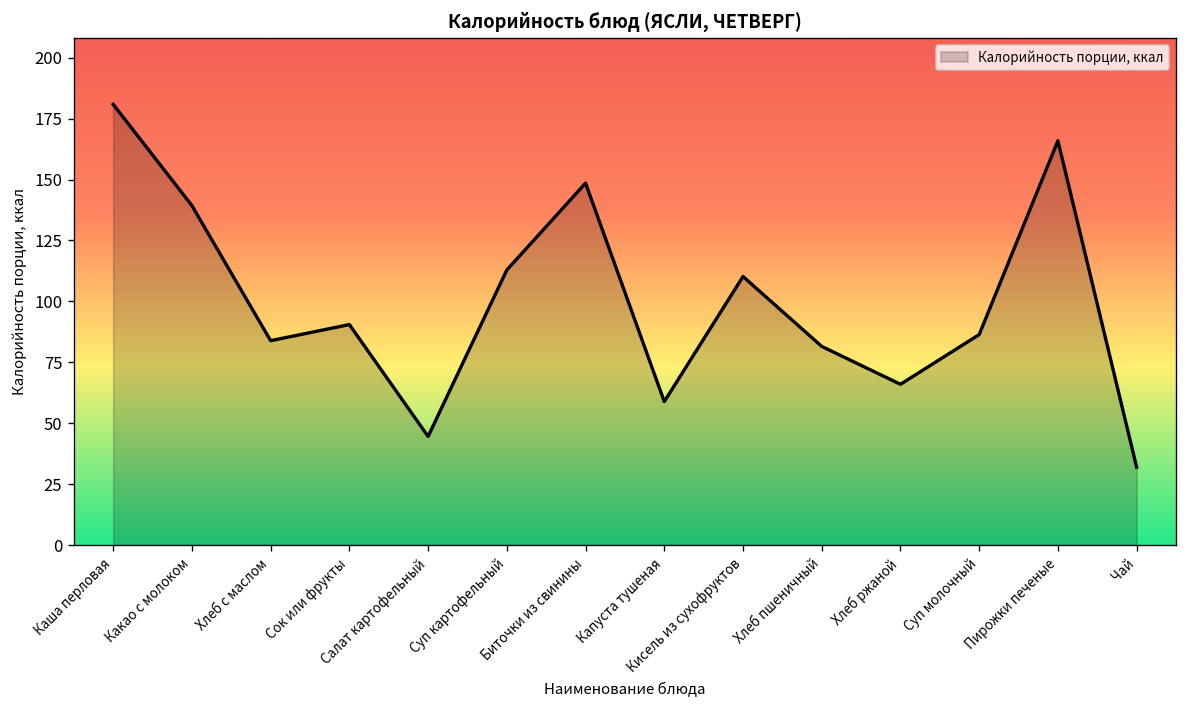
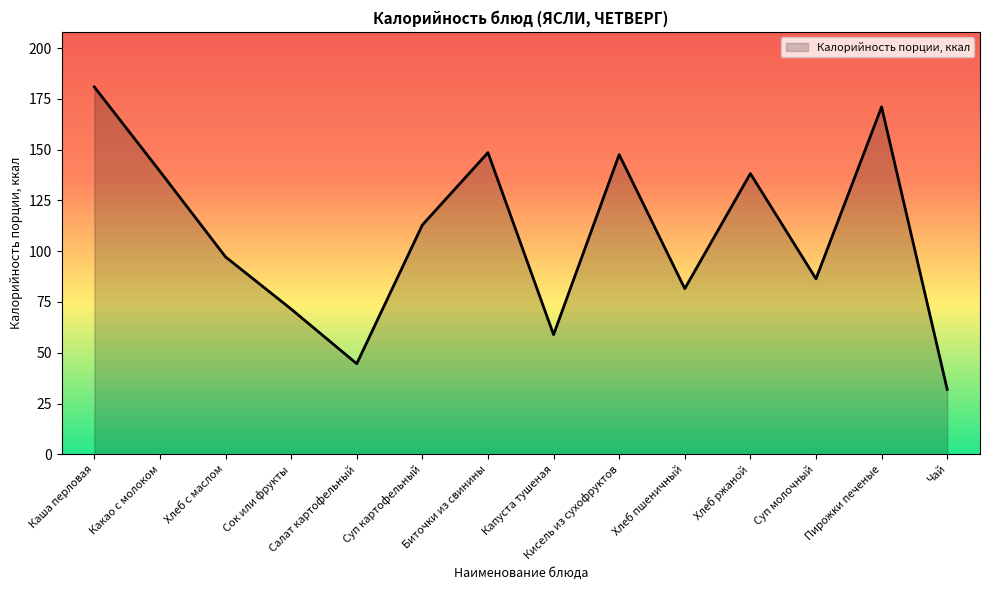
  {
    "Каша перловая": 181,
    "Какао с молоком": 139,
-   "Хлеб с маслом": 84,
-   "Сок или фрукты": 91,
+   "Хлеб с маслом": 97,
+   "Сок или фрукты": 72,
    "Салат картофельный": 45,
    "Суп картофельный": 113,
    "Биточки из свинины": 149,
    "Капуста тушеная": 59,
-   "Кисель из сухофруктов": 110,
+   "Кисель из сухофруктов": 148,
    "Хлеб пшеничный": 82,
-   "Хлеб ржаной": 66,
+   "Хлеб ржаной": 138,
    "Суп молочный": 86,
-   "Пирожки печеные": 166,
+   "Пирожки печеные": 171,
    "Чай": 32
  }
